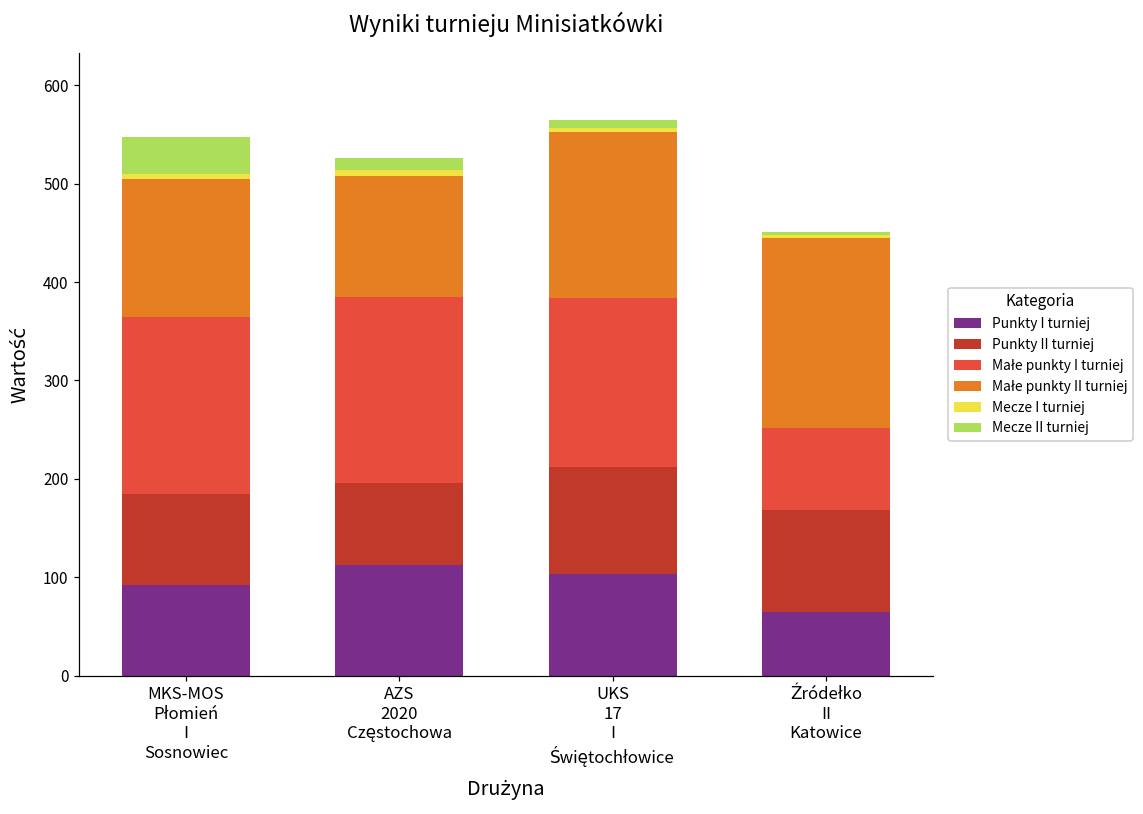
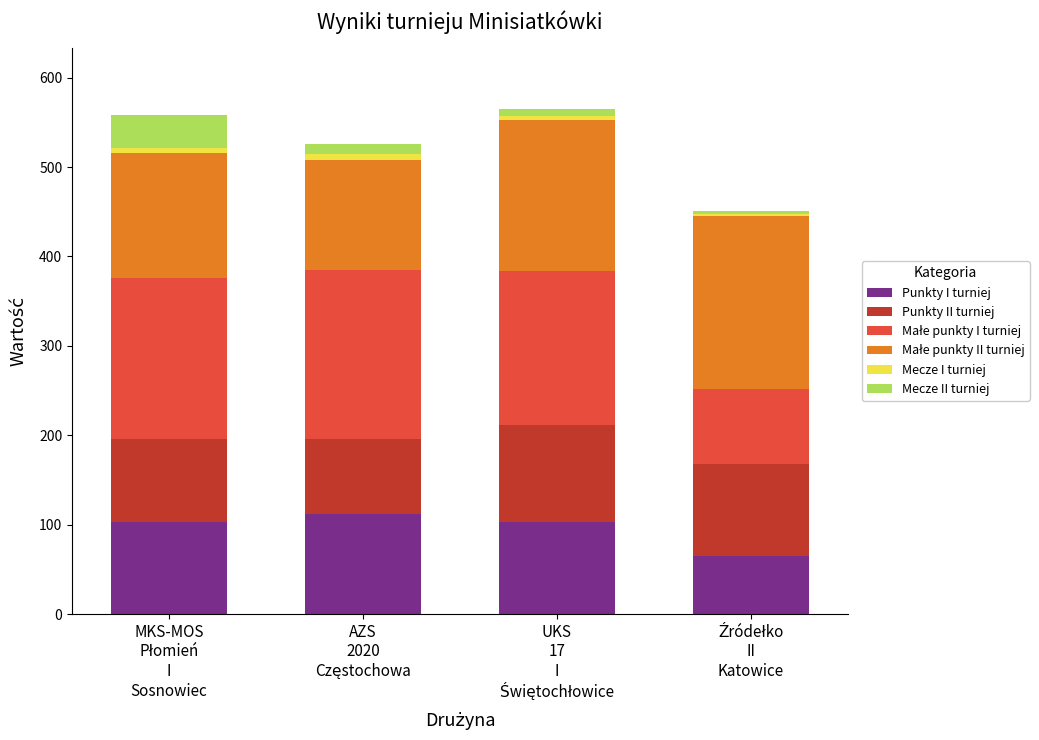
  {
    "Punkty I turniej": {
-     "MKS-MOS Płomień I Sosnowiec": 90,
+     "MKS-MOS Płomień I Sosnowiec": 100,
      "AZS 2020 Częstochowa": 110,
      "UKS 17 I Świętochłowice": 100,
      "Źródełko II Katowice": 70
    },
    "Mecze I turniej": {
      "MKS-MOS Płomień I Sosnowiec": 10,
      "AZS 2020 Częstochowa": 10,
      "UKS 17 I Świętochłowice": 0,
      "Źródełko II Katowice": 0
    },
    "Mecze II turniej": {
      "MKS-MOS Płomień I Sosnowiec": 40,
      "AZS 2020 Częstochowa": 10,
      "UKS 17 I Świętochłowice": 10,
      "Źródełko II Katowice": 0
    }
  }
